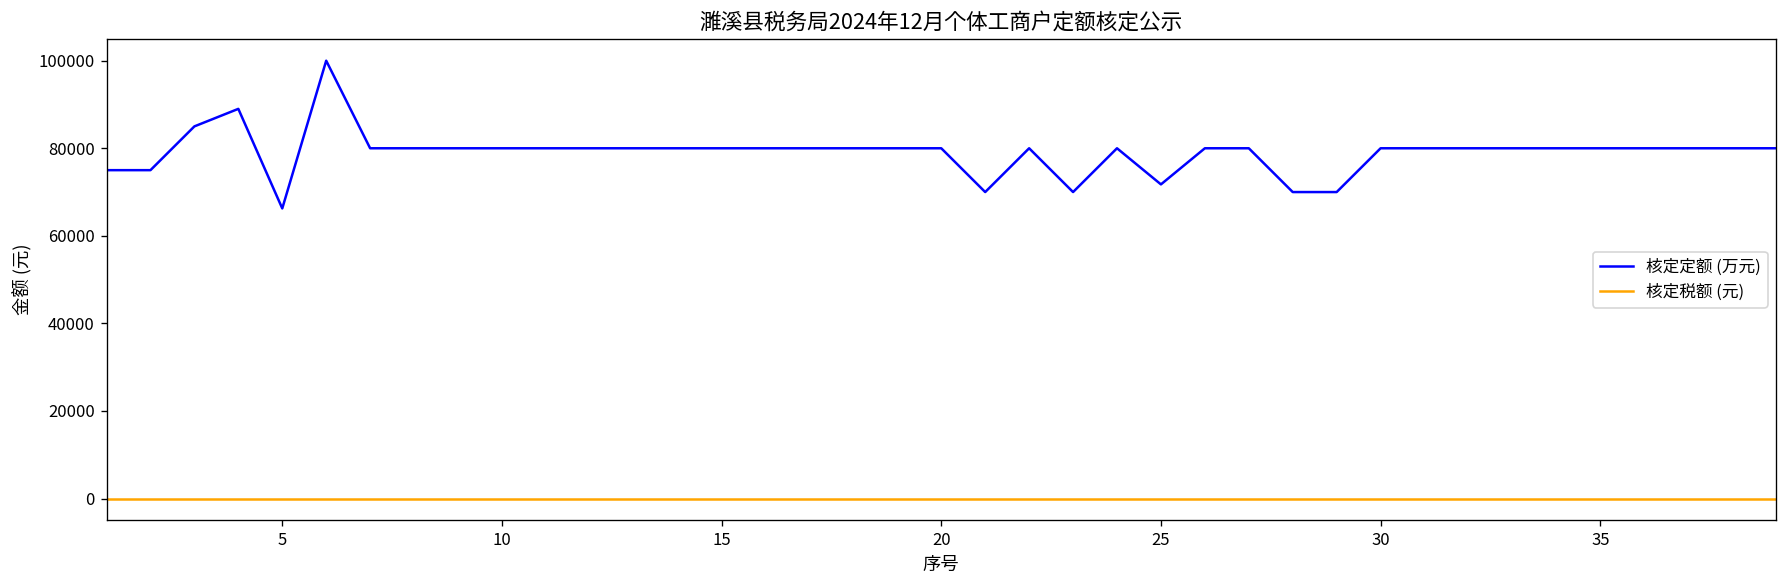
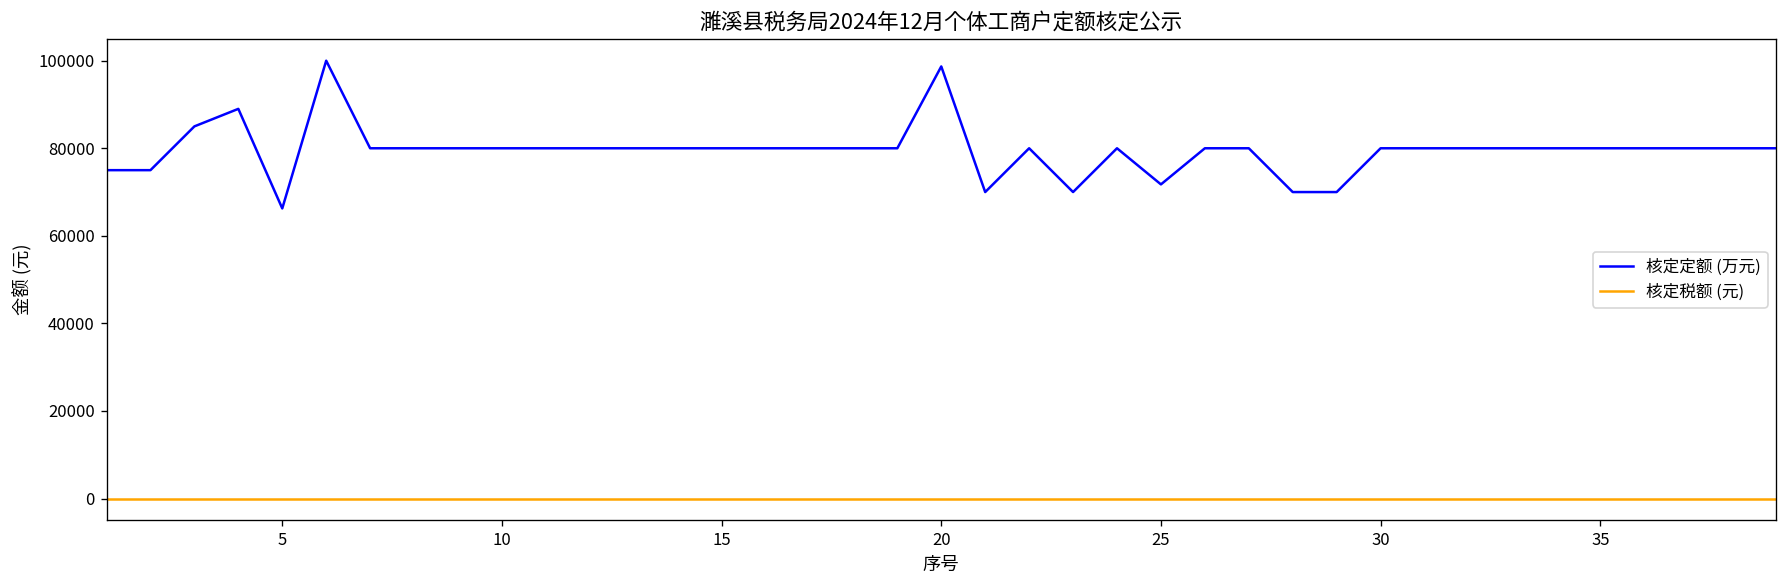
  {
    "核定定额 (万元)": {
      "5": 66000,
      "10": 80000,
      "15": 80000,
-     "20": 80000,
+     "20": 99000,
      "25": 72000,
      "30": 80000,
      "35": 80000
    },
    "核定税额 (元)": {
      "5": 0,
      "10": 0,
      "15": 0,
      "20": 0,
      "25": 0,
      "30": 0,
      "35": 0
    }
  }
